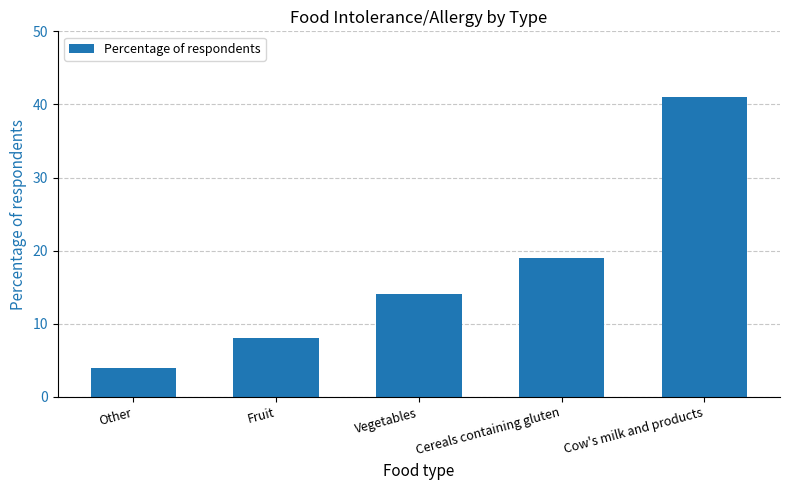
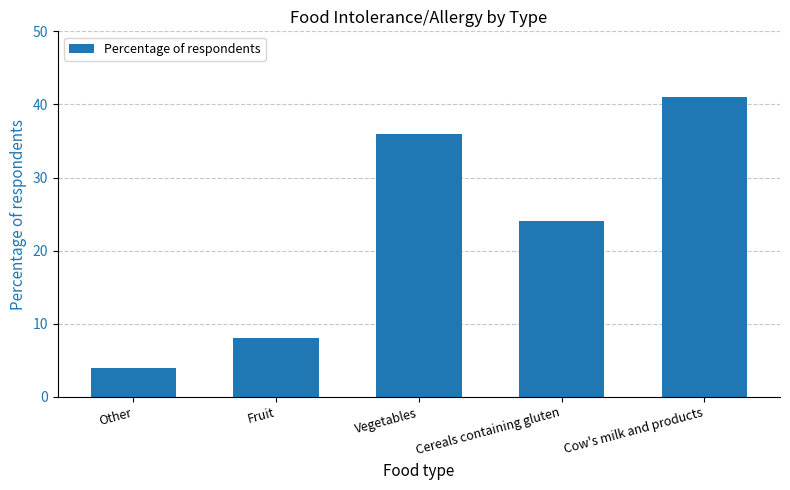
  {
    "Other": 4,
    "Fruit": 8,
-   "Vegetables": 14,
-   "Cereals containing gluten": 19,
+   "Vegetables": 36,
+   "Cereals containing gluten": 24,
    "Cow's milk and products": 41
  }
